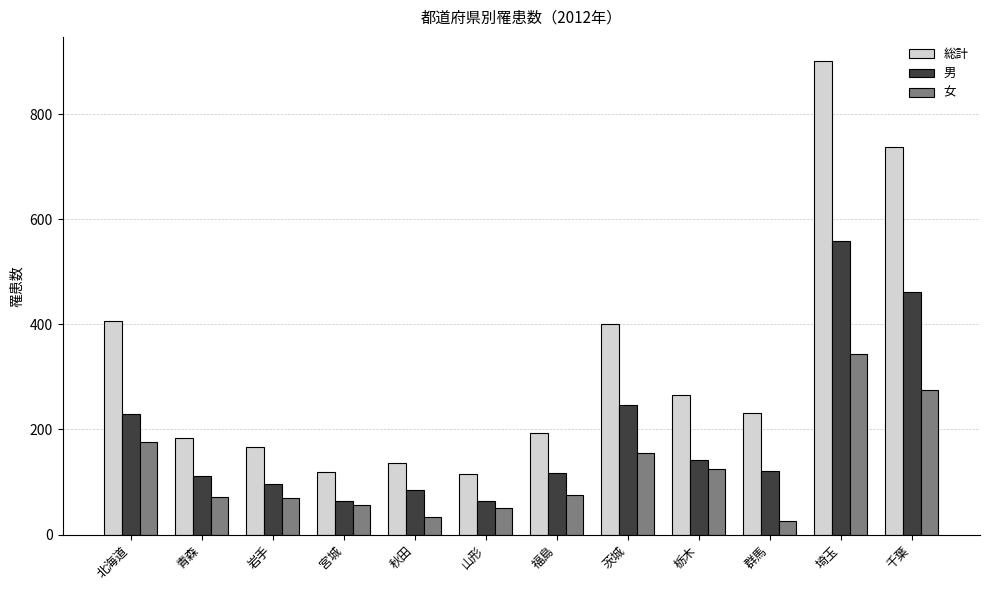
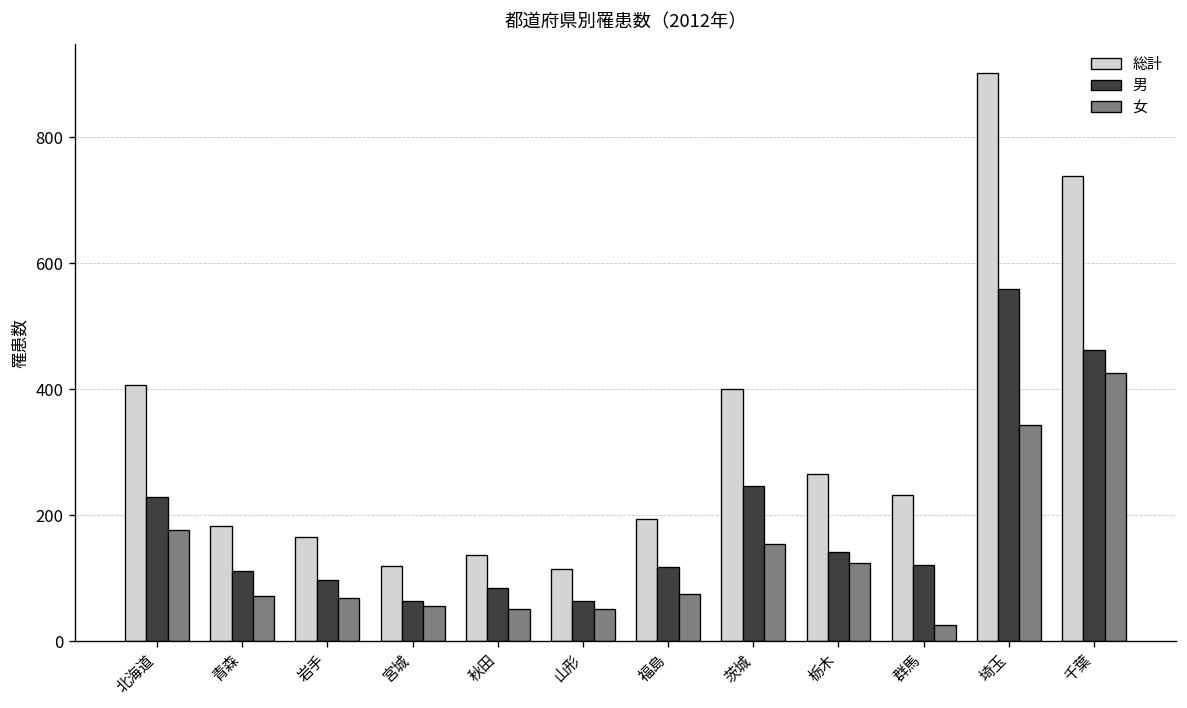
  {
    "総計": {
      "北海道": 410,
      "青森": 180,
      "岩手": 170,
      "宮城": 120,
      "秋田": 140,
      "山形": 120,
      "福島": 190,
      "茨城": 400,
      "栃木": 270,
      "群馬": 230,
      "埼玉": 900,
      "千葉": 740
    },
    "男": {
      "北海道": 230,
      "青森": 110,
      "岩手": 100,
      "宮城": 60,
      "秋田": 90,
      "山形": 60,
      "福島": 120,
      "茨城": 250,
      "栃木": 140,
      "群馬": 120,
      "埼玉": 560,
      "千葉": 460
    },
    "女": {
      "北海道": 180,
      "青森": 70,
      "岩手": 70,
      "宮城": 60,
-     "秋田": 30,
+     "秋田": 50,
      "山形": 50,
      "福島": 80,
      "茨城": 160,
      "栃木": 120,
      "群馬": 30,
      "埼玉": 340,
-     "千葉": 280
+     "千葉": 430
    }
  }
